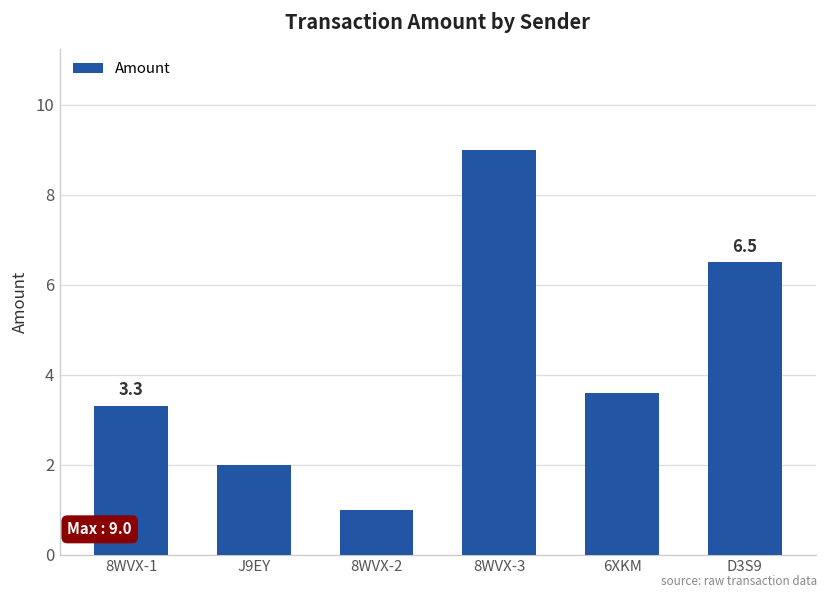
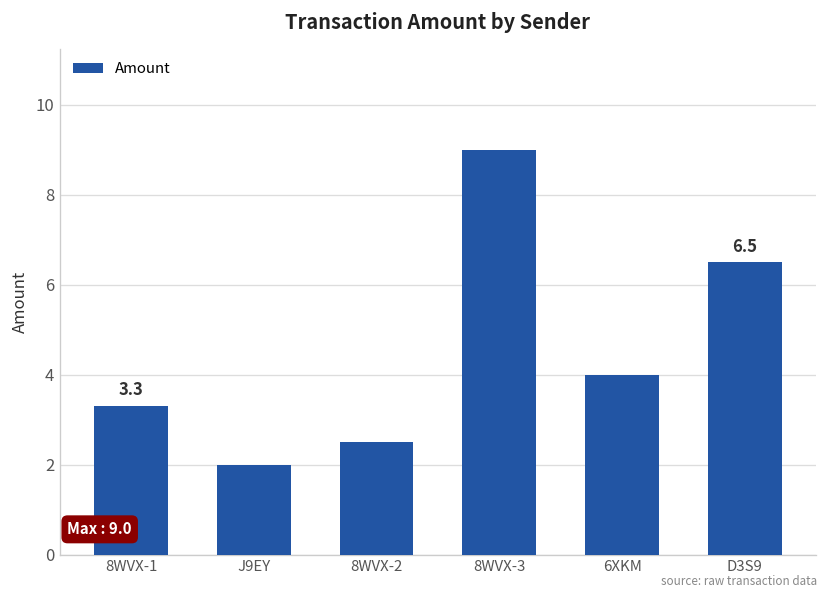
  {
    "J9EY": 2.0,
-   "8WVX-2": 1.0,
+   "8WVX-2": 2.5,
    "8WVX-3": 9.0,
-   "6XKM": 3.6
+   "6XKM": 4.0
  }
